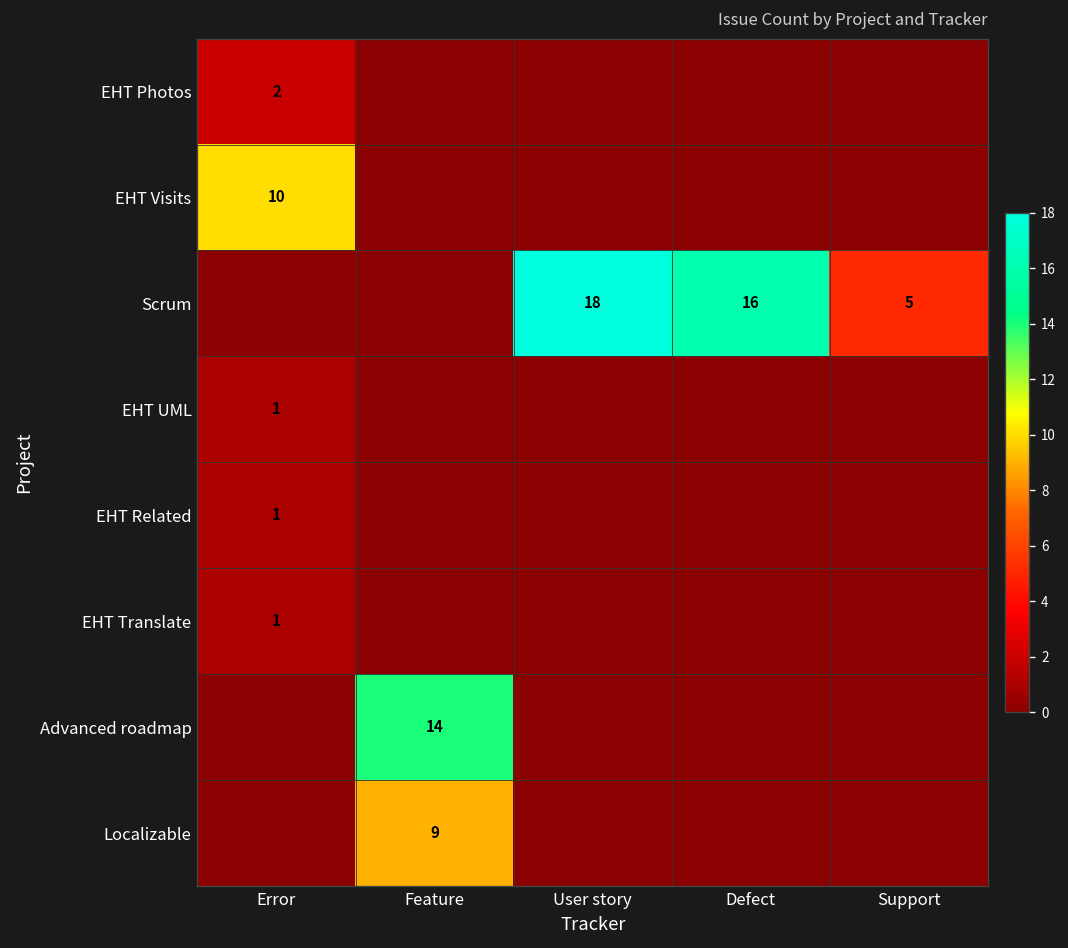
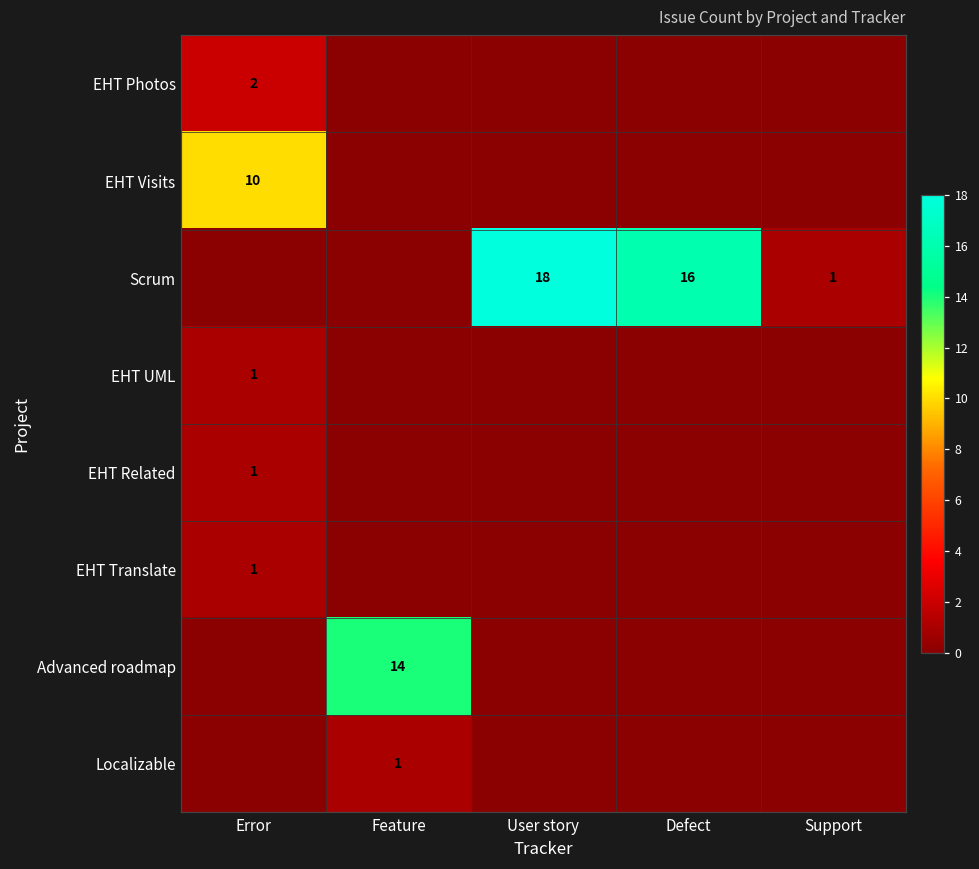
  {
    "EHT Photos": {
      "Error": 2
    },
    "EHT Visits": {
      "Error": 10
    },
    "Scrum": {
      "User story": 18,
      "Defect": 16,
-     "Support": 5
+     "Support": 1
    },
    "EHT UML": {
      "Error": 1
    },
    "EHT Related": {
      "Error": 1
    },
    "EHT Translate": {
      "Error": 1
    },
    "Advanced roadmap": {
      "Feature": 14
    },
    "Localizable": {
-     "Feature": 9
+     "Feature": 1
    }
  }
